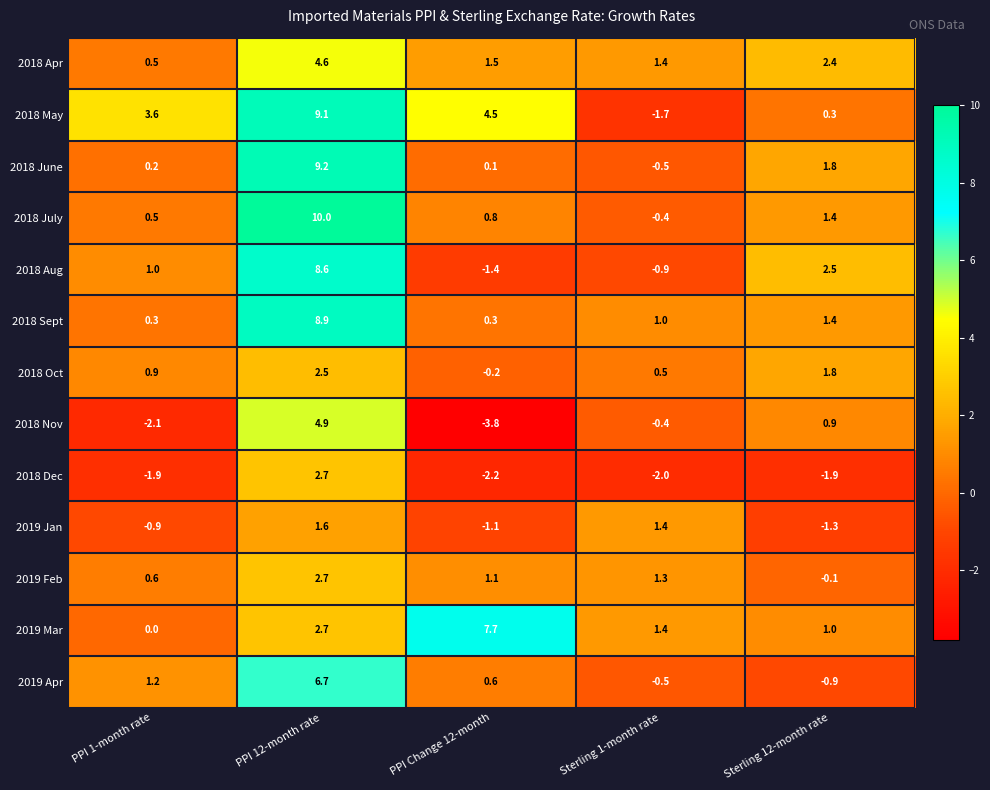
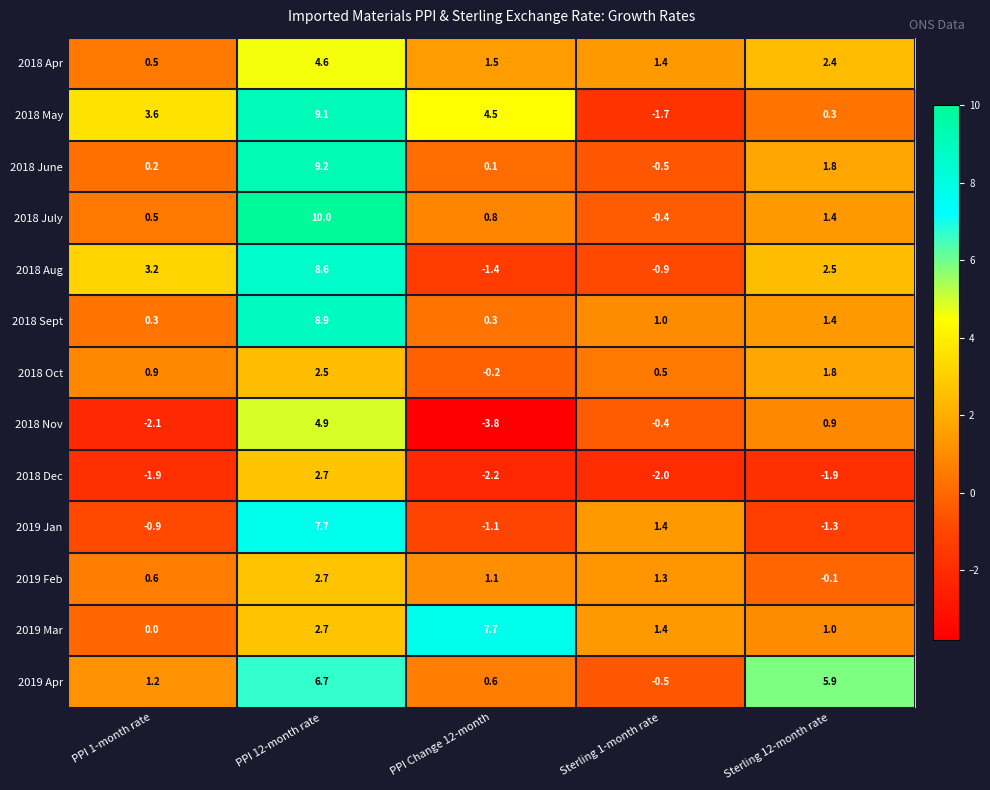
  {
    "2018 Apr": {
      "PPI 1-month rate": 0.5,
      "PPI 12-month rate": 4.6,
      "PPI Change 12-month": 1.5,
      "Sterling 1-month rate": 1.4,
      "Sterling 12-month rate": 2.4
    },
    "2018 May": {
      "PPI 1-month rate": 3.6,
      "PPI 12-month rate": 9.1,
      "PPI Change 12-month": 4.5,
      "Sterling 1-month rate": -1.7,
      "Sterling 12-month rate": 0.3
    },
    "2018 June": {
      "PPI 1-month rate": 0.2,
      "PPI 12-month rate": 9.2,
      "PPI Change 12-month": 0.1,
      "Sterling 1-month rate": -0.5,
      "Sterling 12-month rate": 1.8
    },
    "2018 July": {
      "PPI 1-month rate": 0.5,
      "PPI 12-month rate": 10.0,
      "PPI Change 12-month": 0.8,
      "Sterling 1-month rate": -0.4,
      "Sterling 12-month rate": 1.4
    },
    "2018 Aug": {
-     "PPI 1-month rate": 1.0,
+     "PPI 1-month rate": 3.2,
      "PPI 12-month rate": 8.6,
      "PPI Change 12-month": -1.4,
      "Sterling 1-month rate": -0.9,
      "Sterling 12-month rate": 2.5
    },
    "2018 Sept": {
      "PPI 1-month rate": 0.3,
      "PPI 12-month rate": 8.9,
      "PPI Change 12-month": 0.3,
      "Sterling 1-month rate": 1.0,
      "Sterling 12-month rate": 1.4
    },
    "2018 Oct": {
      "PPI 1-month rate": 0.9,
      "PPI 12-month rate": 2.5,
      "PPI Change 12-month": -0.2,
      "Sterling 1-month rate": 0.5,
      "Sterling 12-month rate": 1.8
    },
    "2018 Nov": {
      "PPI 1-month rate": -2.1,
      "PPI 12-month rate": 4.9,
      "PPI Change 12-month": -3.8,
      "Sterling 1-month rate": -0.4,
      "Sterling 12-month rate": 0.9
    },
    "2018 Dec": {
      "PPI 1-month rate": -1.9,
      "PPI 12-month rate": 2.7,
      "PPI Change 12-month": -2.2,
      "Sterling 1-month rate": -2.0,
      "Sterling 12-month rate": -1.9
    },
    "2019 Jan": {
      "PPI 1-month rate": -0.9,
-     "PPI 12-month rate": 1.6,
+     "PPI 12-month rate": 7.7,
      "PPI Change 12-month": -1.1,
      "Sterling 1-month rate": 1.4,
      "Sterling 12-month rate": -1.3
    },
    "2019 Feb": {
      "PPI 1-month rate": 0.6,
      "PPI 12-month rate": 2.7,
      "PPI Change 12-month": 1.1,
      "Sterling 1-month rate": 1.3,
      "Sterling 12-month rate": -0.1
    },
    "2019 Mar": {
      "PPI 1-month rate": 0.0,
      "PPI 12-month rate": 2.7,
      "PPI Change 12-month": 7.7,
      "Sterling 1-month rate": 1.4,
      "Sterling 12-month rate": 1.0
    },
    "2019 Apr": {
      "PPI 1-month rate": 1.2,
      "PPI 12-month rate": 6.7,
      "PPI Change 12-month": 0.6,
      "Sterling 1-month rate": -0.5,
-     "Sterling 12-month rate": -0.9
+     "Sterling 12-month rate": 5.9
    }
  }
